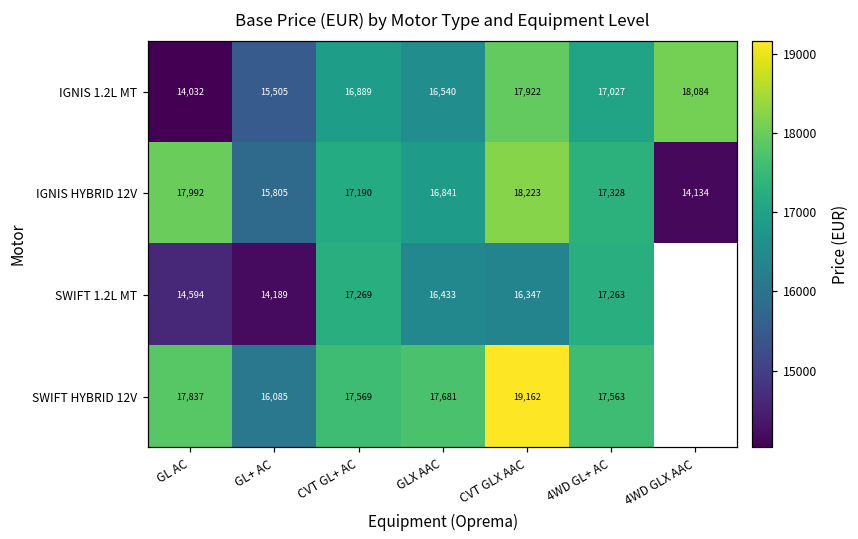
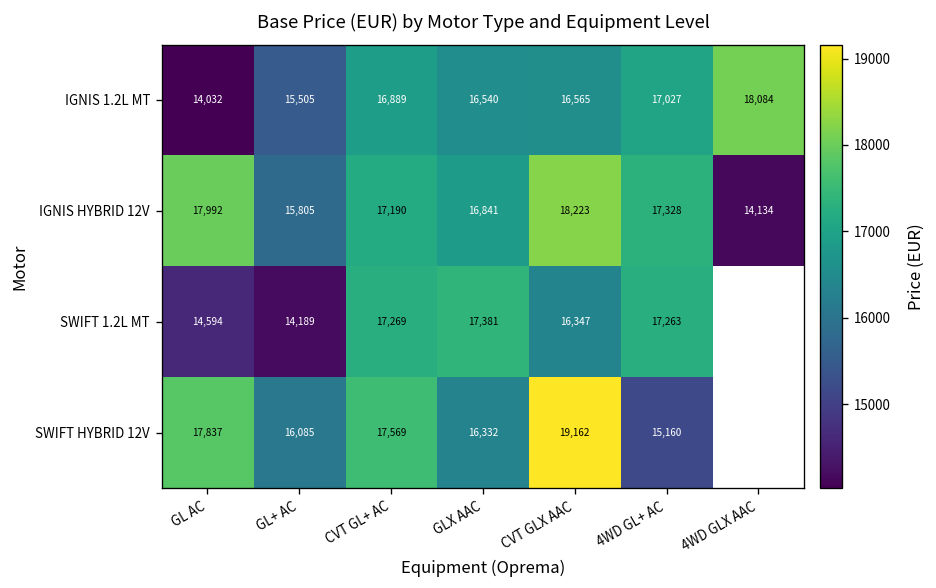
  {
    "IGNIS 1.2L MT": {
      "GL AC": "14,032",
      "GL+ AC": "15,505",
      "CVT GL+ AC": "16,889",
      "GLX AAC": "16,540",
-     "CVT GLX AAC": "17,922",
+     "CVT GLX AAC": "16,565",
      "4WD GL+ AC": "17,027",
      "4WD GLX AAC": "18,084"
    },
    "IGNIS HYBRID 12V": {
      "GL AC": "17,992",
      "GL+ AC": "15,805",
      "CVT GL+ AC": "17,190",
      "GLX AAC": "16,841",
      "CVT GLX AAC": "18,223",
      "4WD GL+ AC": "17,328",
      "4WD GLX AAC": "14,134"
    },
    "SWIFT 1.2L MT": {
      "GL AC": "14,594",
      "GL+ AC": "14,189",
      "CVT GL+ AC": "17,269",
-     "GLX AAC": "16,433",
+     "GLX AAC": "17,381",
      "CVT GLX AAC": "16,347",
      "4WD GL+ AC": "17,263"
    },
    "SWIFT HYBRID 12V": {
      "GL AC": "17,837",
      "GL+ AC": "16,085",
      "CVT GL+ AC": "17,569",
-     "GLX AAC": "17,681",
+     "GLX AAC": "16,332",
      "CVT GLX AAC": "19,162",
-     "4WD GL+ AC": "17,563"
+     "4WD GL+ AC": "15,160"
    }
  }
